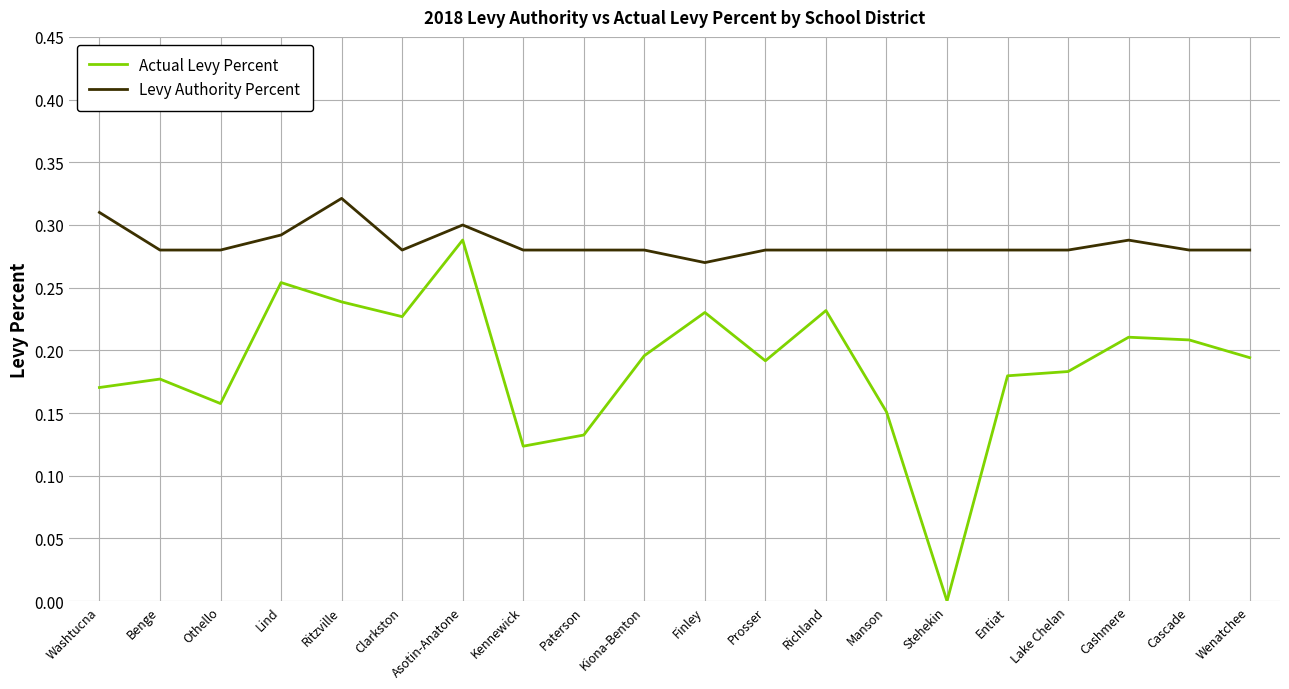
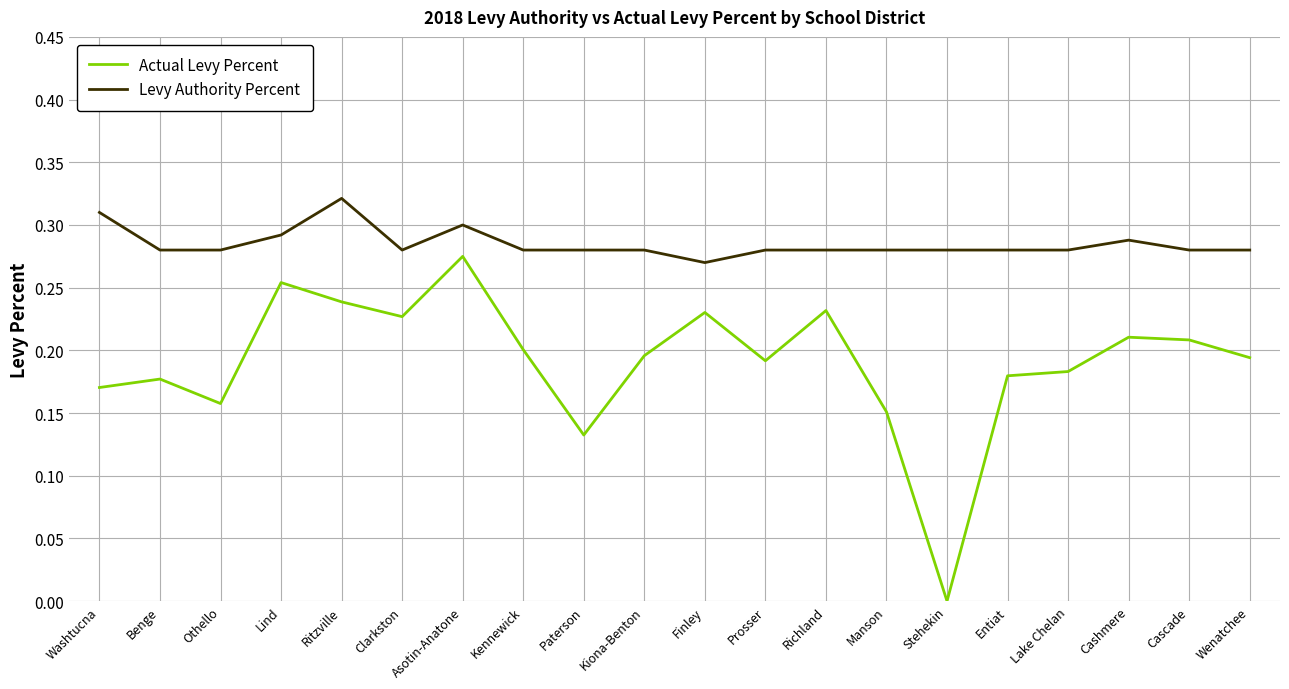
  {
    "Actual Levy Percent": {
      "Washtucna": 0.170,
      "Benge": 0.177,
      "Othello": 0.158,
      "Lind": 0.254,
      "Ritzville": 0.239,
      "Clarkston": 0.227,
-     "Asotin-Anatone": 0.288,
-     "Kennewick": 0.124,
+     "Asotin-Anatone": 0.275,
+     "Kennewick": 0.201,
      "Paterson": 0.132,
      "Kiona-Benton": 0.196,
      "Finley": 0.230,
      "Prosser": 0.192,
      "Richland": 0.232,
      "Manson": 0.151,
      "Stehekin": 0.000,
      "Entiat": 0.180,
      "Lake Chelan": 0.183,
      "Cashmere": 0.210,
      "Cascade": 0.208,
      "Wenatchee": 0.194
    },
    "Levy Authority Percent": {
      "Washtucna": 0.310,
      "Benge": 0.280,
      "Othello": 0.280,
      "Lind": 0.292,
      "Ritzville": 0.321,
      "Clarkston": 0.280,
      "Asotin-Anatone": 0.300,
      "Kennewick": 0.280,
      "Paterson": 0.280,
      "Kiona-Benton": 0.280,
      "Finley": 0.270,
      "Prosser": 0.280,
      "Richland": 0.280,
      "Manson": 0.280,
      "Stehekin": 0.280,
      "Entiat": 0.280,
      "Lake Chelan": 0.280,
      "Cashmere": 0.288,
      "Cascade": 0.280,
      "Wenatchee": 0.280
    }
  }
